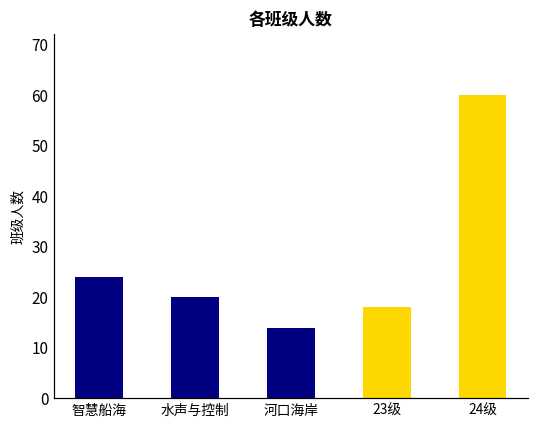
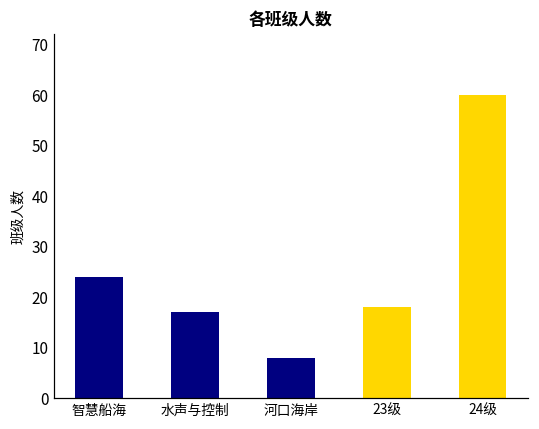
  {
    "智慧船海": 24,
-   "水声与控制": 20,
-   "河口海岸": 14,
+   "水声与控制": 17,
+   "河口海岸": 8,
    "23级": 18,
    "24级": 60
  }
